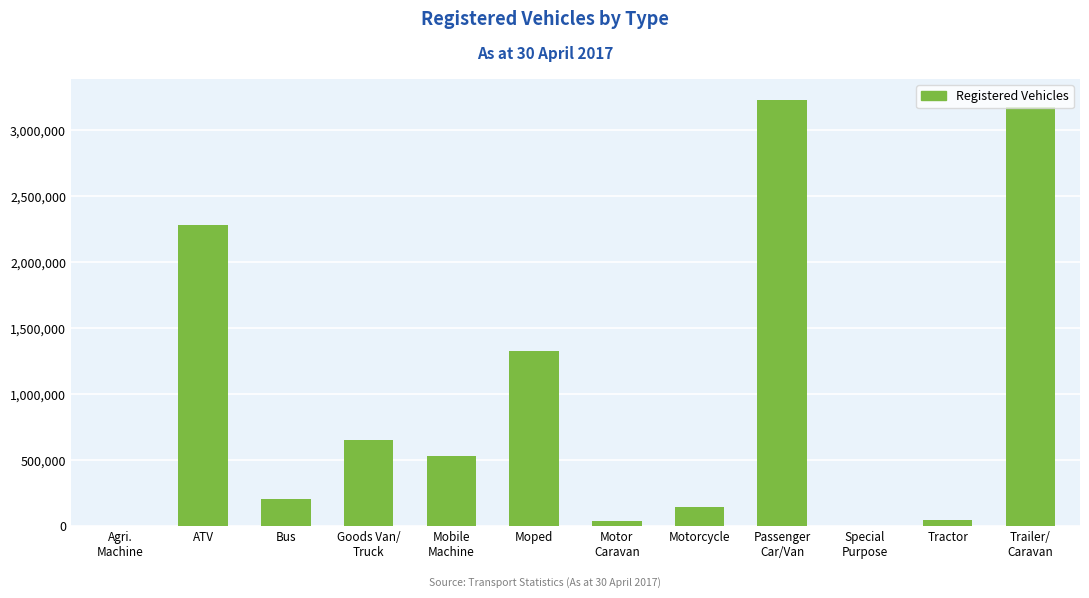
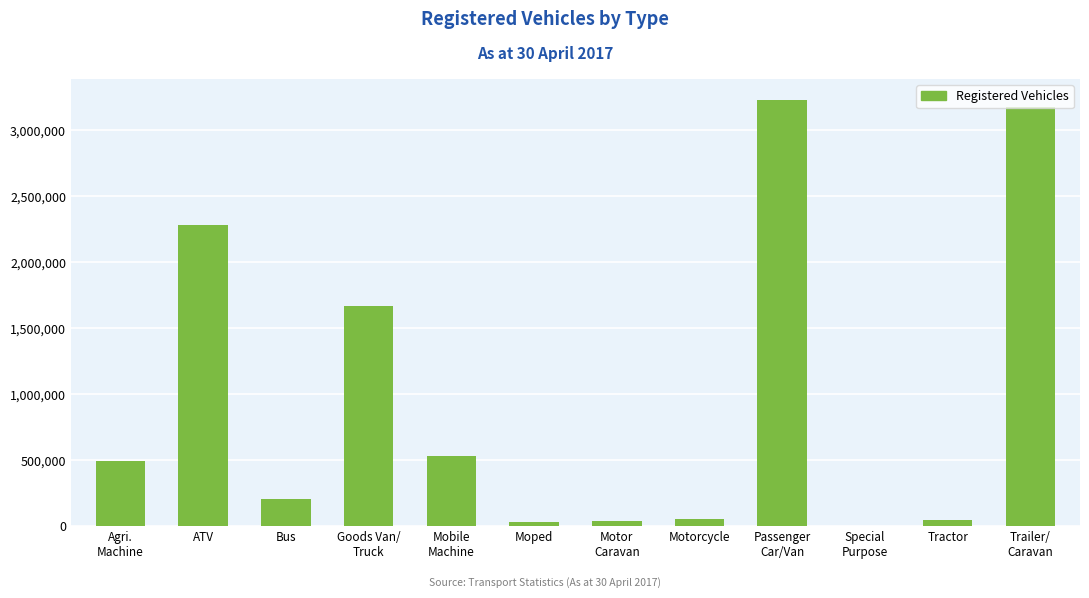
  {
-   "Agri. Machine": "0",
+   "Agri. Machine": "490,000",
    "ATV": "2,290,000",
    "Bus": "200,000",
-   "Goods Van/ Truck": "650,000",
+   "Goods Van/ Truck": "1,670,000",
    "Mobile Machine": "530,000",
-   "Moped": "1,330,000",
+   "Moped": "30,000",
    "Motor Caravan": "40,000",
-   "Motorcycle": "140,000",
+   "Motorcycle": "60,000",
    "Passenger Car/Van": "3,230,000",
    "Tractor": "40,000"
  }
